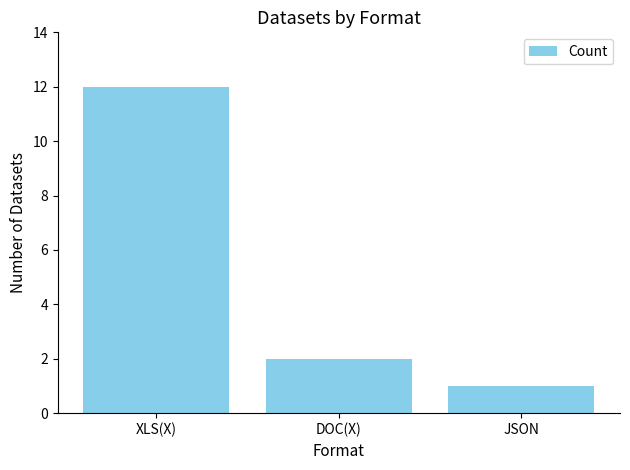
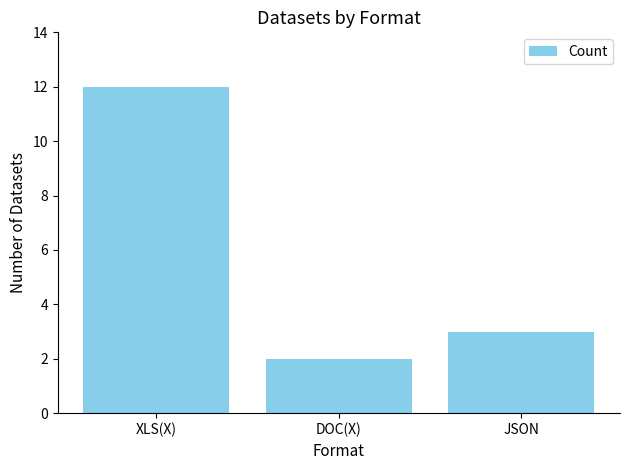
  {
    "XLS(X)": 12,
    "DOC(X)": 2,
-   "JSON": 1
+   "JSON": 3
  }
